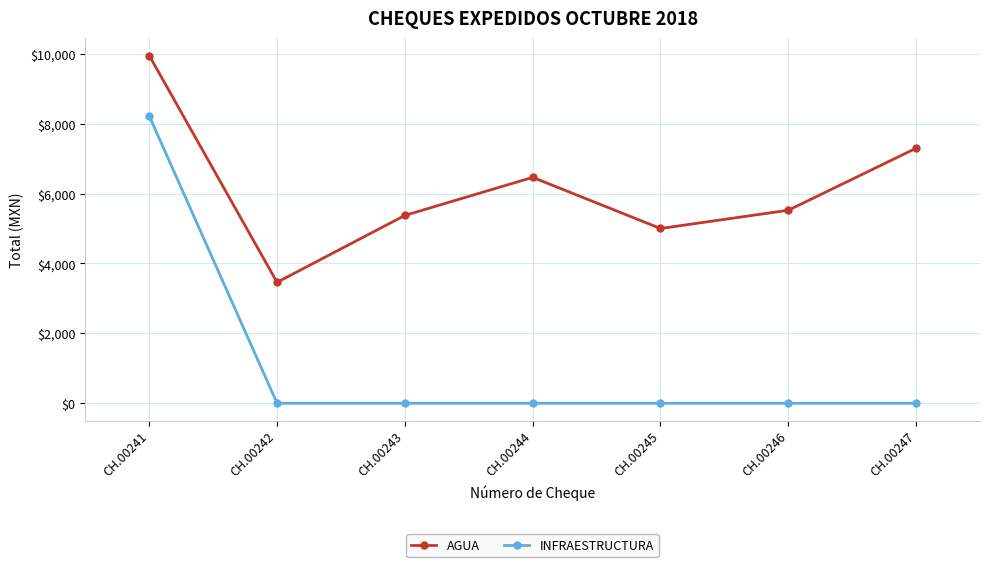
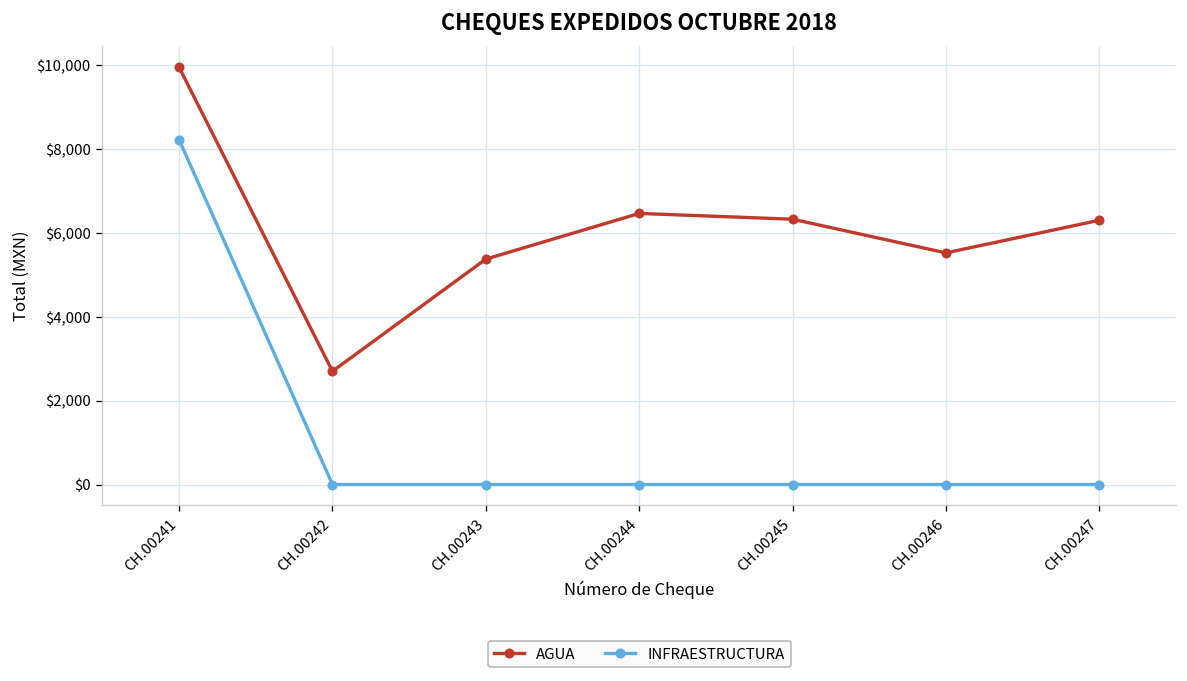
  {
    "AGUA": {
      "CH.00241": "$9,900",
-     "CH.00242": "$3,500",
+     "CH.00242": "$2,700",
      "CH.00243": "$5,400",
      "CH.00244": "$6,500",
-     "CH.00245": "$5,000",
+     "CH.00245": "$6,300",
      "CH.00246": "$5,500",
-     "CH.00247": "$7,300"
+     "CH.00247": "$6,300"
    },
    "INFRAESTRUCTURA": {
      "CH.00241": "$8,200",
      "CH.00242": "$0",
      "CH.00243": "$0",
      "CH.00244": "$0",
      "CH.00245": "$0",
      "CH.00246": "$0",
      "CH.00247": "$0"
    }
  }
